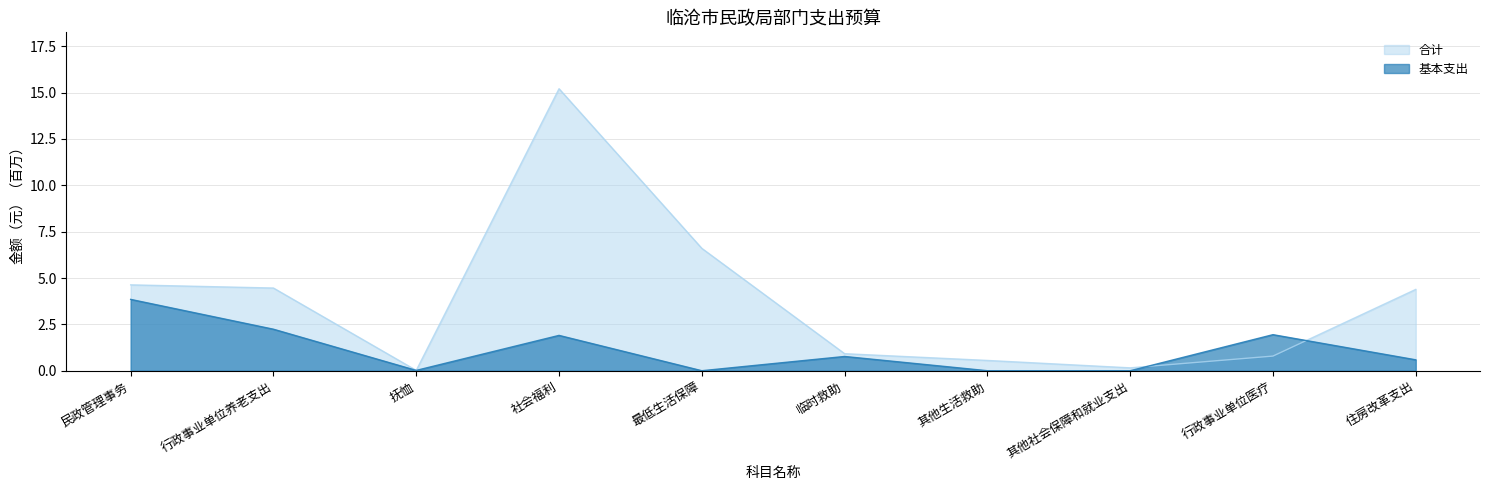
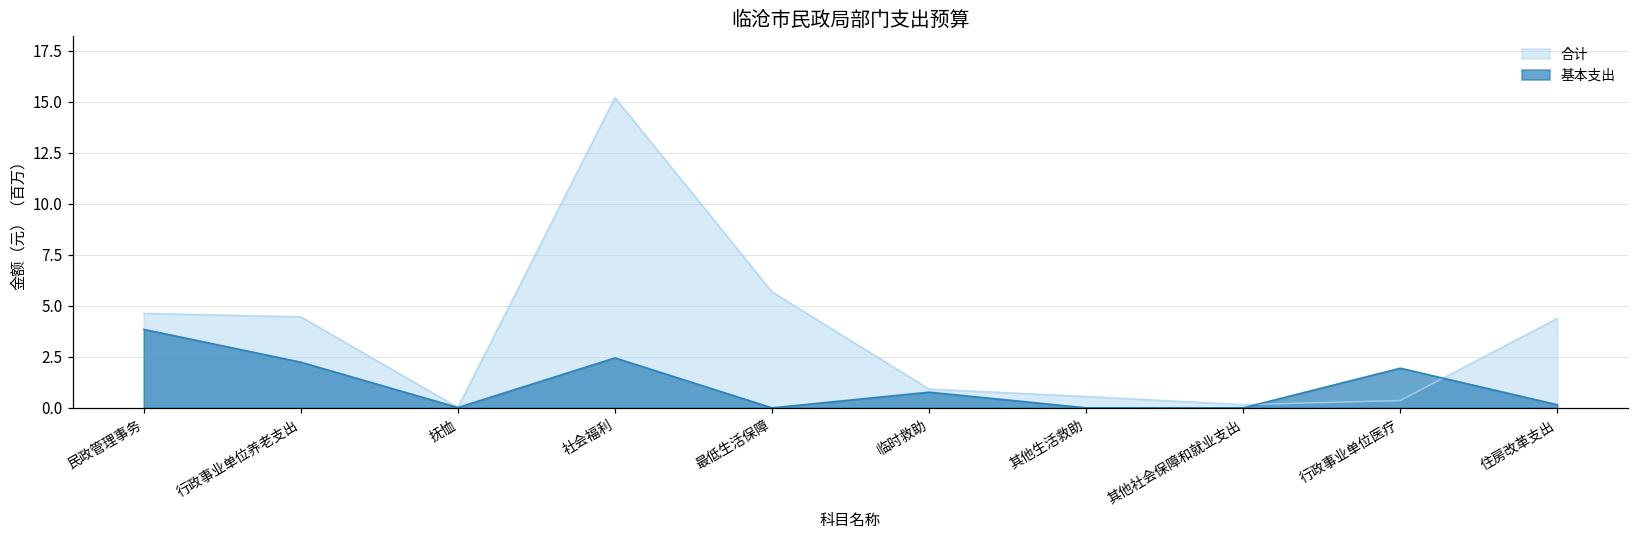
  {
    "合计": {
      "民政管理事务": 4.6,
      "行政事业单位养老支出": 4.5,
      "社会福利": 15.2,
-     "最低生活保障": 6.6,
+     "最低生活保障": 5.7,
      "临时救助": 0.9,
      "其他生活救助": 0.6,
      "其他社会保障和就业支出": 0.2,
-     "行政事业单位医疗": 0.8,
+     "行政事业单位医疗": 0.4,
      "住房改革支出": 4.4
    },
    "基本支出": {
      "民政管理事务": 3.8,
      "行政事业单位养老支出": 2.2,
-     "社会福利": 1.9,
+     "社会福利": 2.4,
      "最低生活保障": 0.0,
      "临时救助": 0.8,
      "其他生活救助": 0.0,
      "其他社会保障和就业支出": 0.0,
      "行政事业单位医疗": 1.9,
-     "住房改革支出": 0.6
+     "住房改革支出": 0.2
    }
  }
